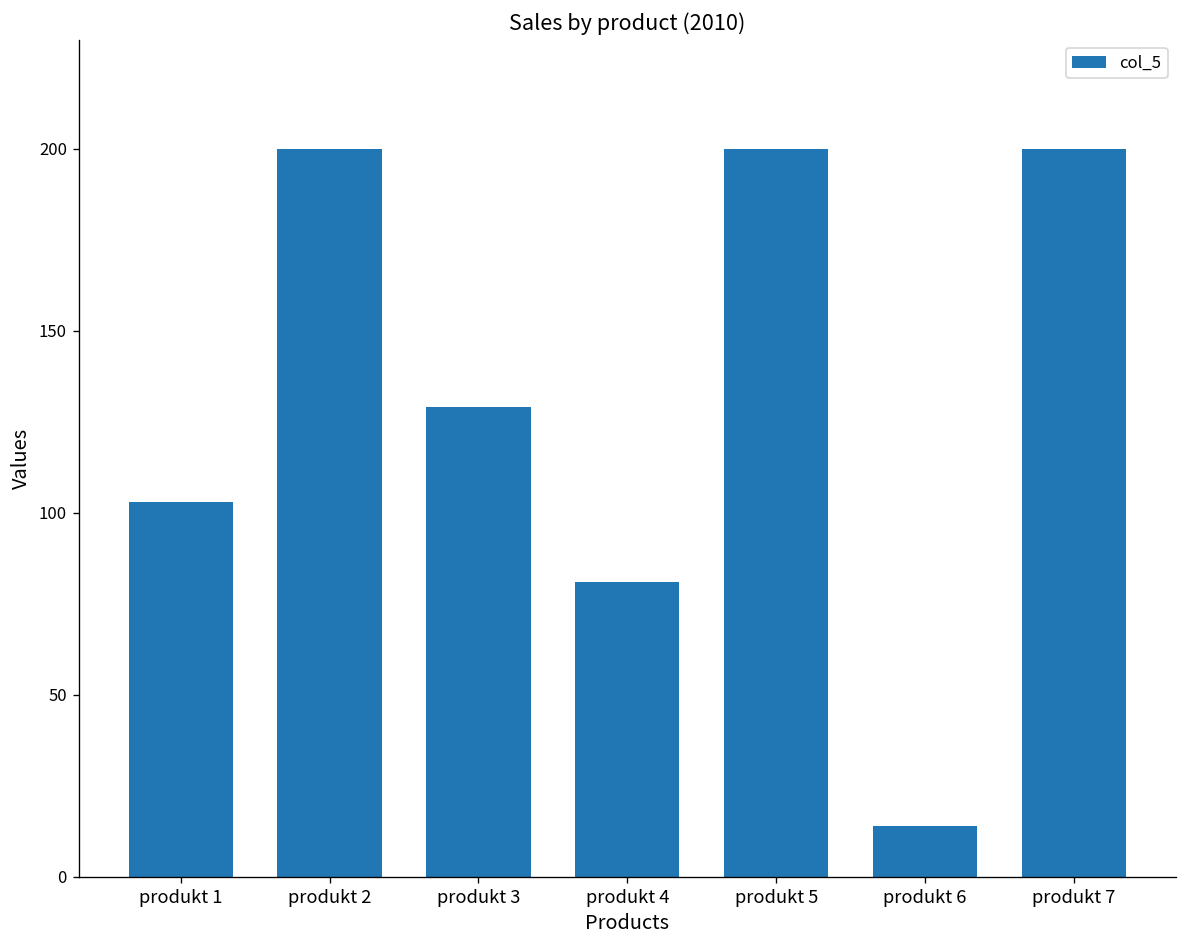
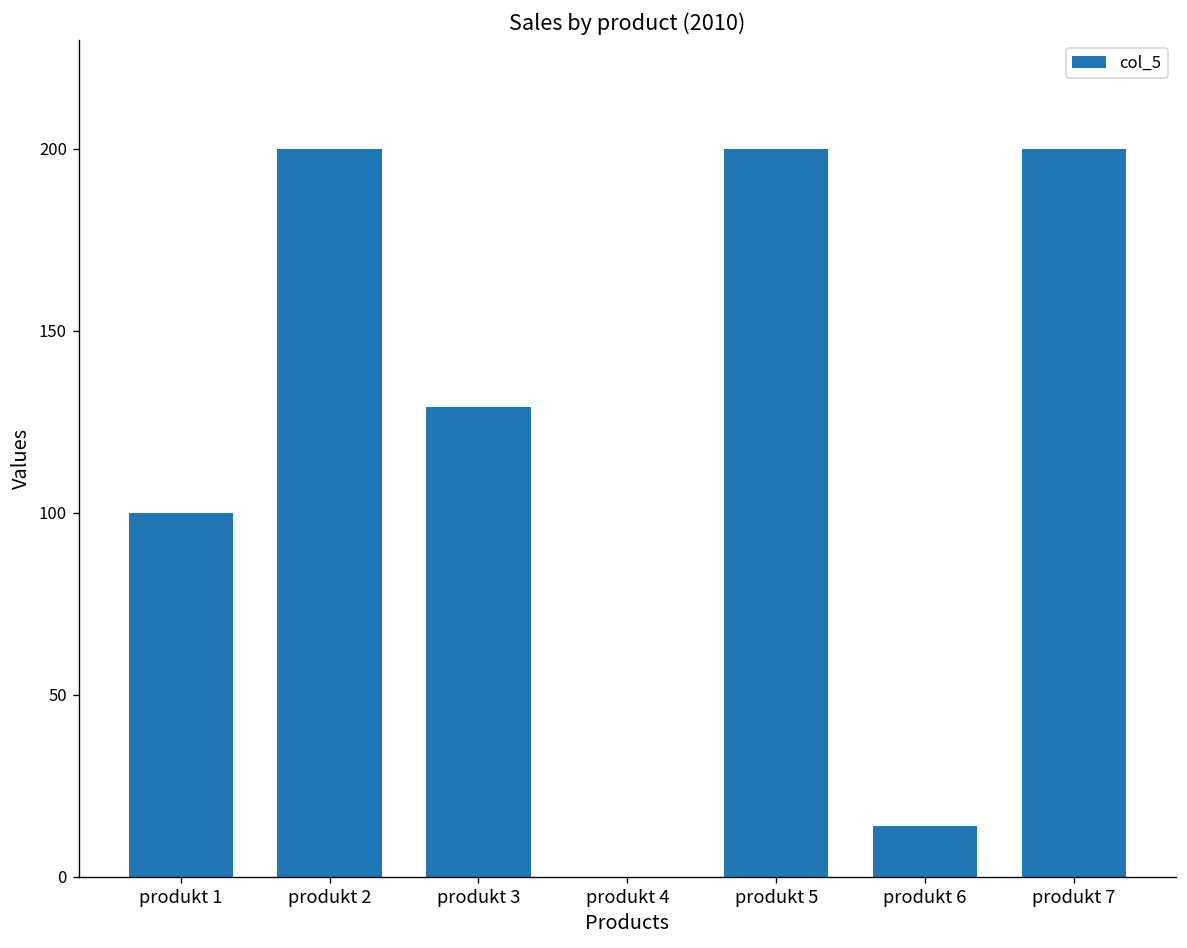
  {
-   "produkt 1": 103,
+   "produkt 1": 100,
    "produkt 2": 200,
    "produkt 3": 129,
-   "produkt 4": 81,
+   "produkt 4": 0,
    "produkt 5": 200,
    "produkt 6": 14,
    "produkt 7": 200
  }
